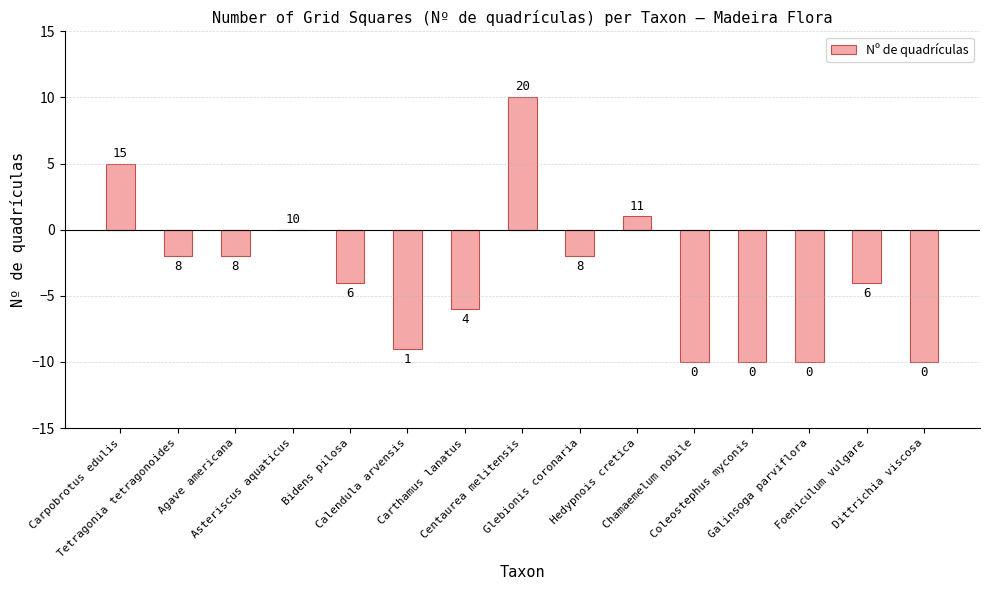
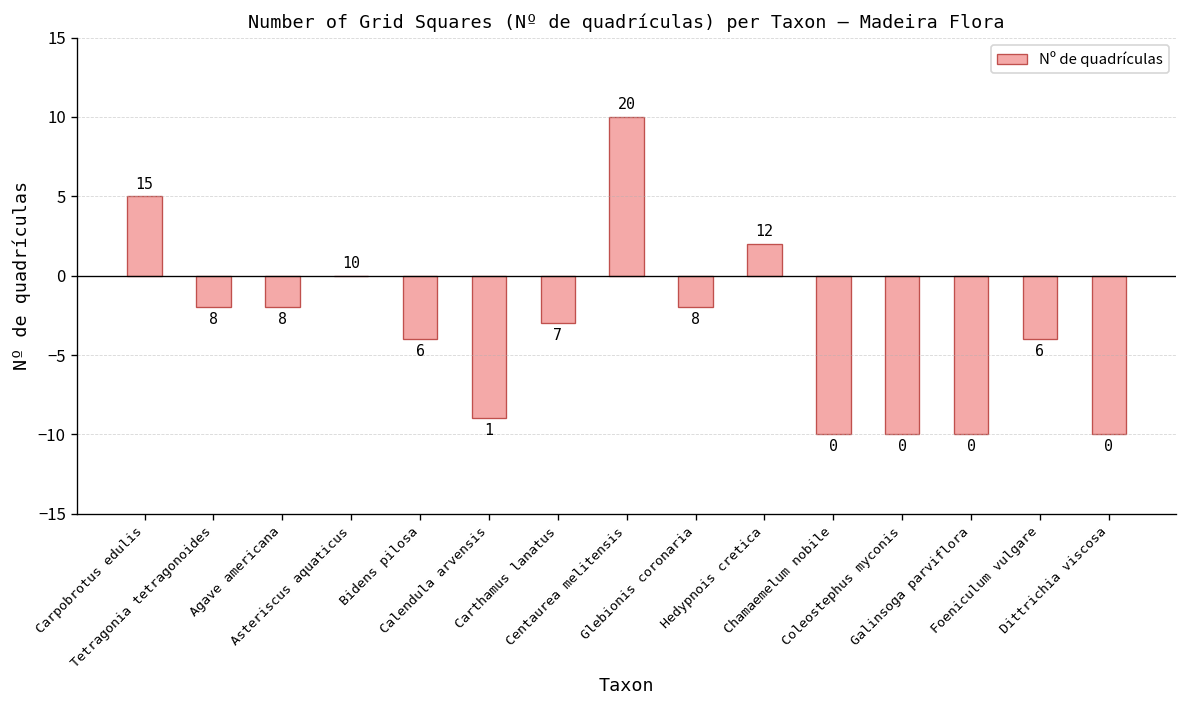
  {
-   "Carthamus lanatus": 4,
-   "Hedypnois cretica": 11
+   "Carthamus lanatus": 7,
+   "Hedypnois cretica": 12
  }
